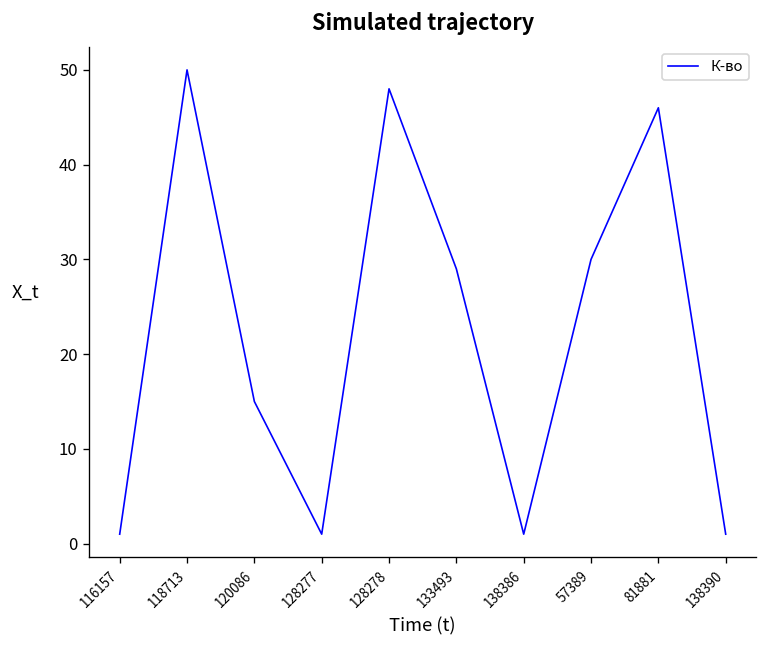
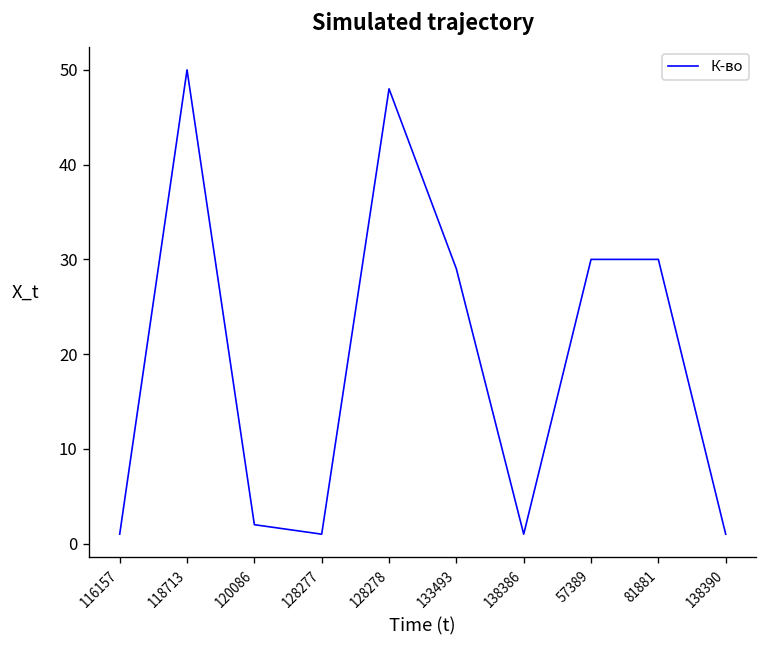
  {
    "116157": 1,
    "118713": 50,
-   "120086": 15,
+   "120086": 2,
    "128277": 1,
    "128278": 48,
    "133493": 29,
    "138386": 1,
    "57389": 30,
-   "81881": 46,
+   "81881": 30,
    "138390": 1
  }
